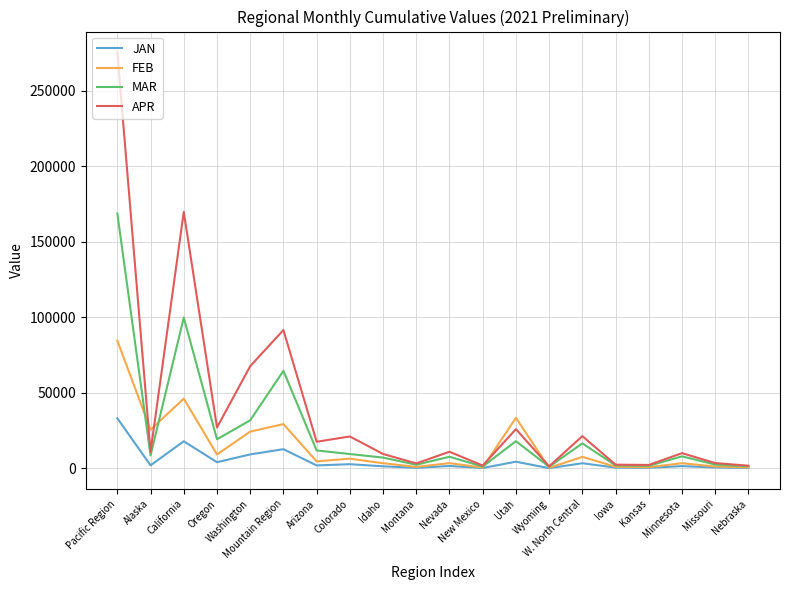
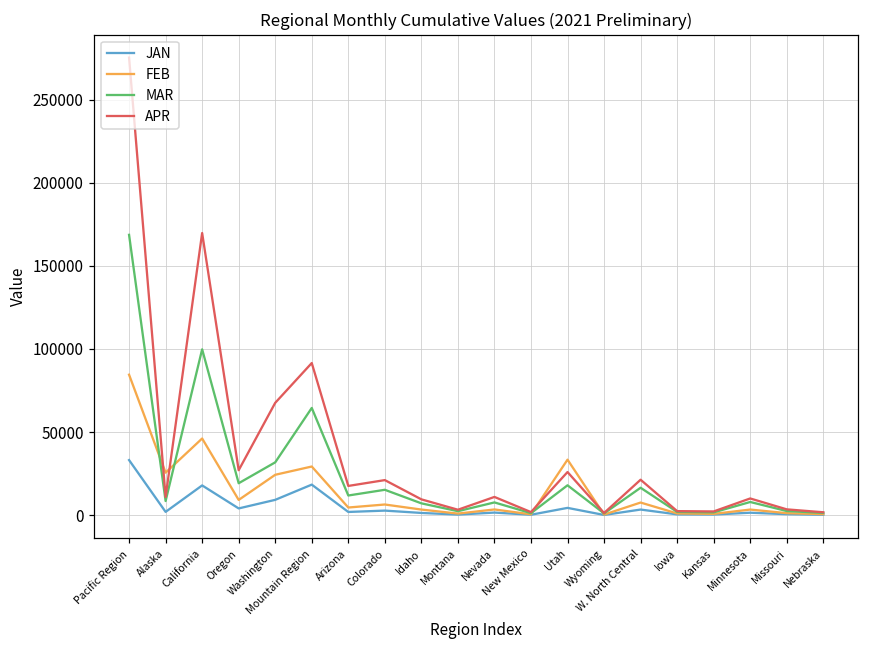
  {
    "JAN": {
      "Pacific Region": 33000,
      "Alaska": 2000,
      "California": 18000,
      "Oregon": 4000,
      "Washington": 9000,
-     "Mountain Region": 13000,
+     "Mountain Region": 18000,
      "Arizona": 2000,
      "Colorado": 3000,
      "Idaho": 1000,
      "Nevada": 2000,
      "Utah": 4000,
      "W. North Central": 3000,
      "Minnesota": 1000
    },
    "FEB": {
      "Pacific Region": 85000,
      "Alaska": 26000,
      "California": 46000,
      "Oregon": 9000,
      "Washington": 24000,
      "Mountain Region": 29000,
      "Arizona": 5000,
      "Colorado": 6000,
      "Idaho": 3000,
      "Nevada": 3000,
      "Utah": 33000,
      "W. North Central": 8000,
      "Minnesota": 3000
    },
    "MAR": {
      "Pacific Region": 169000,
      "Alaska": 9000,
      "California": 100000,
      "Oregon": 19000,
      "Washington": 32000,
      "Mountain Region": 65000,
      "Arizona": 12000,
-     "Colorado": 9000,
+     "Colorado": 15000,
      "Idaho": 7000,
      "Nevada": 8000,
      "Utah": 18000,
      "W. North Central": 16000,
      "Minnesota": 8000
    },
    "APR": {
      "Alaska": 11000,
      "California": 170000,
      "Oregon": 27000,
      "Washington": 68000,
      "Mountain Region": 92000,
      "Arizona": 18000,
      "Colorado": 21000,
      "Idaho": 10000,
      "Nevada": 11000,
      "Utah": 26000,
      "W. North Central": 21000,
      "Minnesota": 10000
    }
  }
